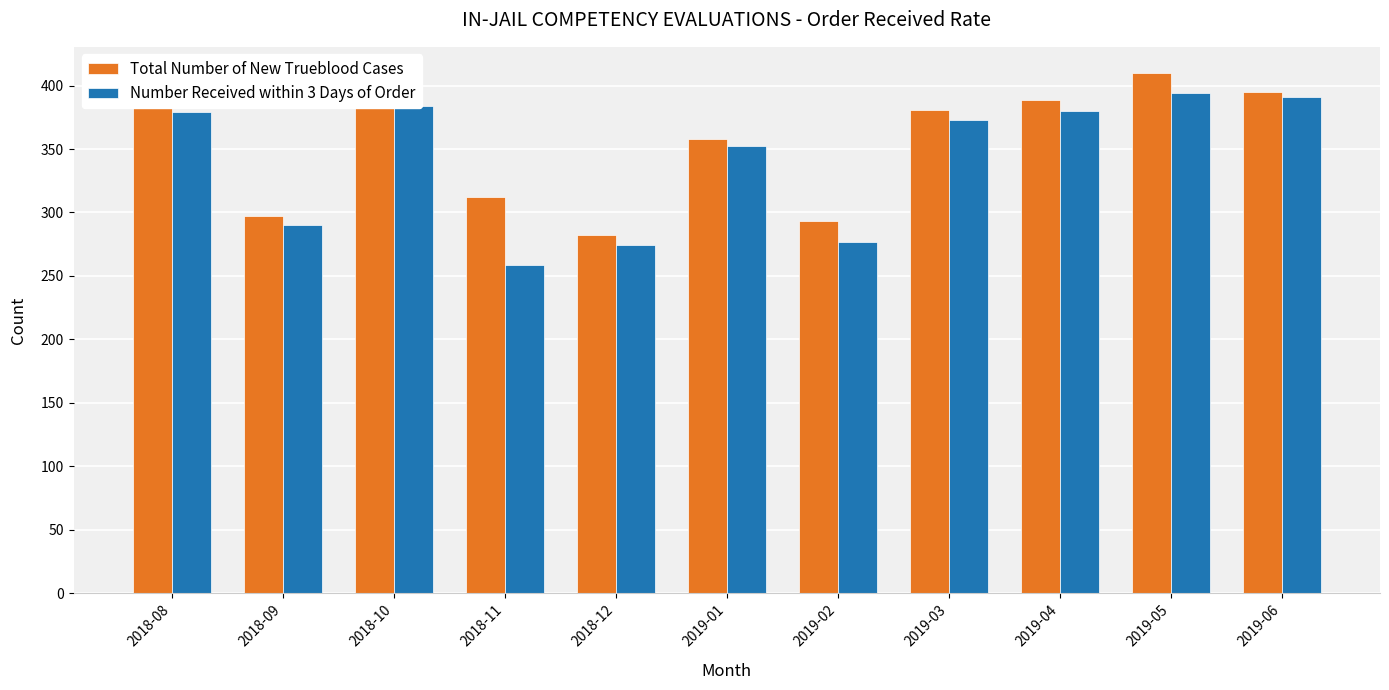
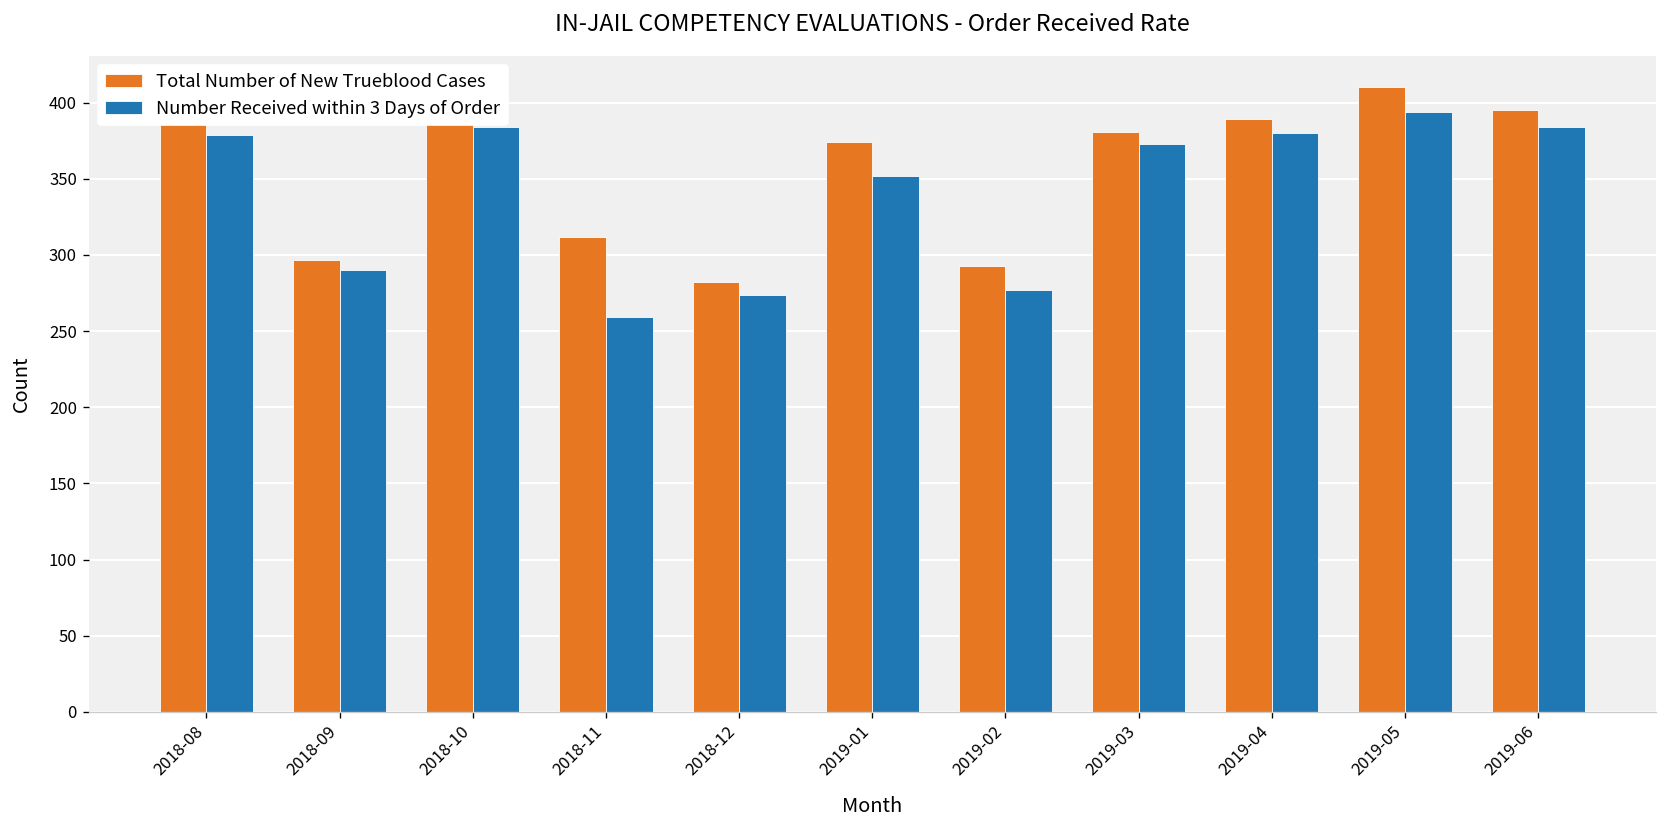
  {
    "Total Number of New Trueblood Cases": {
      "2018-09": 297,
      "2018-11": 312,
      "2018-12": 282,
-     "2019-01": 358,
+     "2019-01": 374,
      "2019-02": 293,
      "2019-03": 381,
      "2019-04": 389,
      "2019-05": 410,
      "2019-06": 395
    },
    "Number Received within 3 Days of Order": {
      "2018-08": 379,
      "2018-09": 290,
      "2018-11": 259,
      "2018-12": 274,
      "2019-01": 352,
      "2019-02": 277,
      "2019-03": 373,
      "2019-04": 380,
      "2019-05": 394,
-     "2019-06": 391
+     "2019-06": 384
    }
  }
